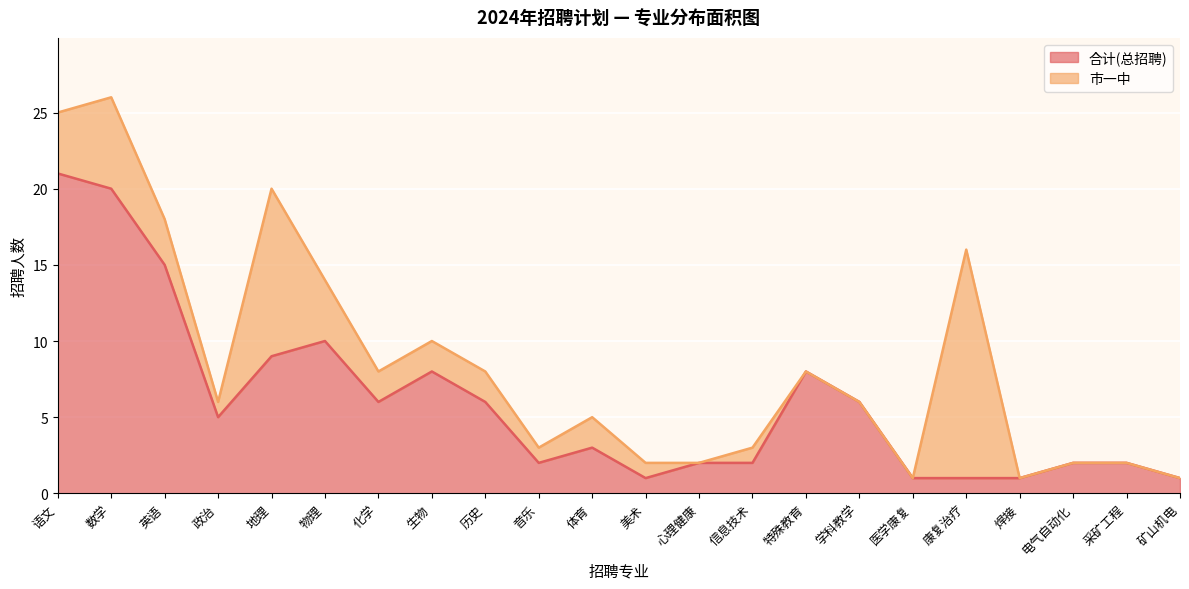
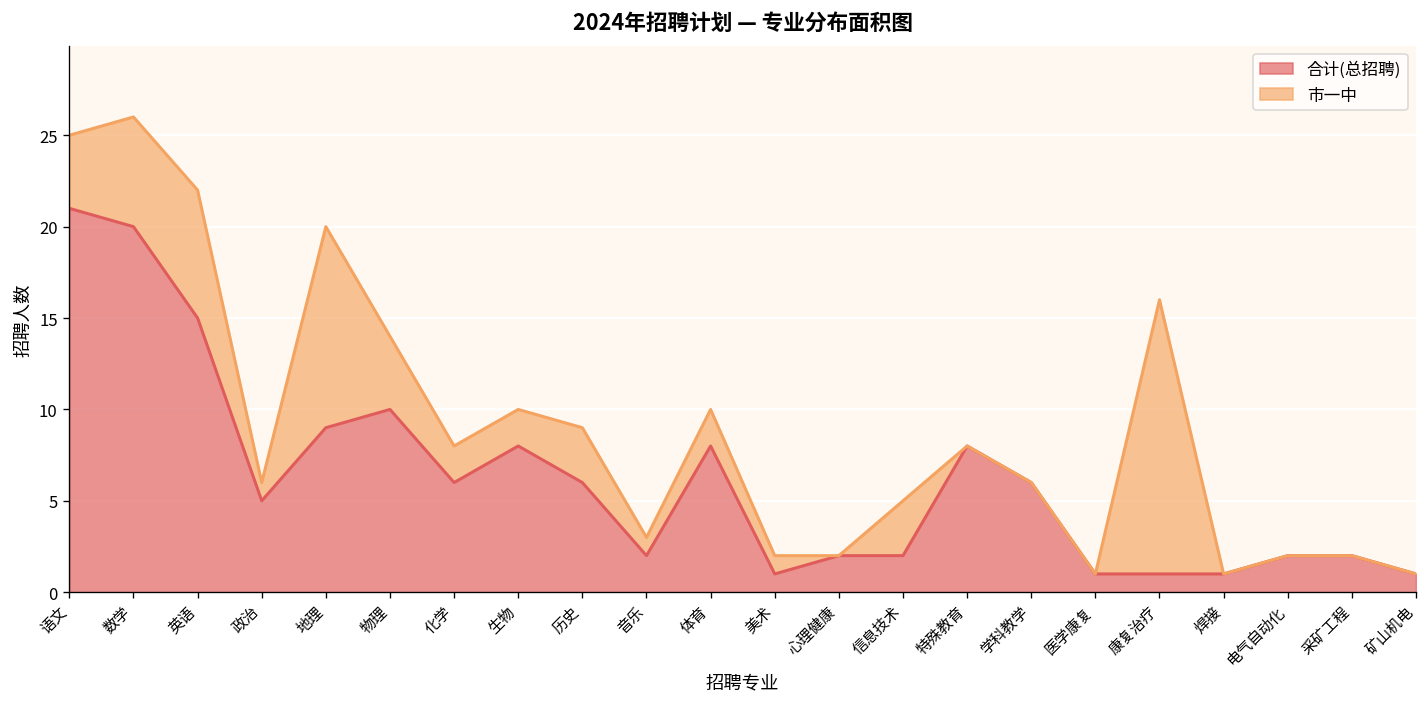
  {
    "合计(总招聘)": {
      "语文": 21,
      "数学": 20,
      "英语": 15,
      "政治": 5,
      "地理": 9,
      "物理": 10,
      "化学": 6,
      "生物": 8,
      "历史": 6,
      "音乐": 2,
-     "体育": 3,
+     "体育": 8,
      "美术": 1,
      "信息技术": 2,
      "康复治疗": 1
    },
    "市一中": {
      "语文": 4,
      "数学": 6,
-     "英语": 3,
+     "英语": 7,
      "政治": 1,
      "地理": 11,
      "物理": 4,
      "化学": 2,
      "生物": 2,
-     "历史": 2,
+     "历史": 3,
      "音乐": 1,
      "体育": 2,
      "美术": 1,
-     "信息技术": 1,
+     "信息技术": 3,
      "康复治疗": 15
    }
  }
